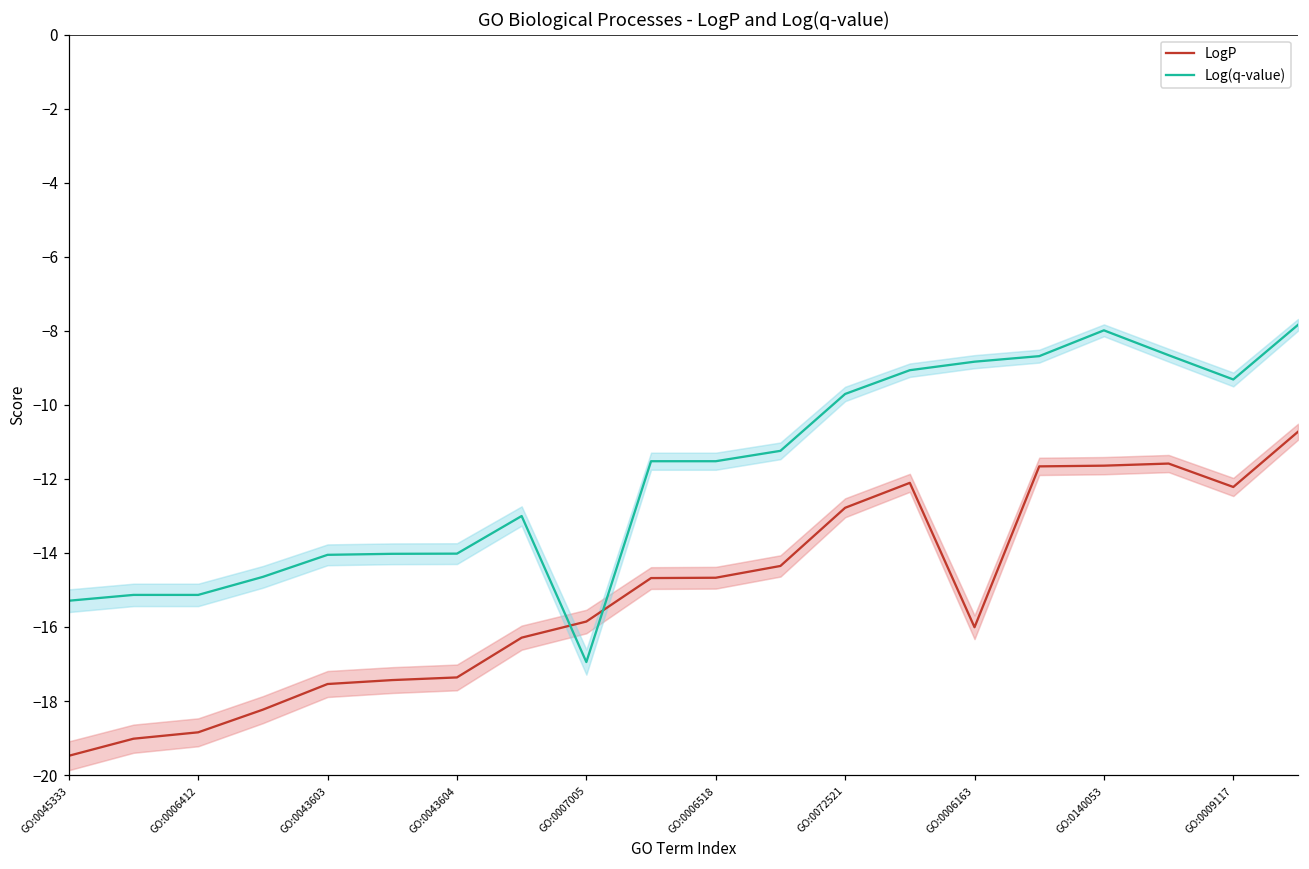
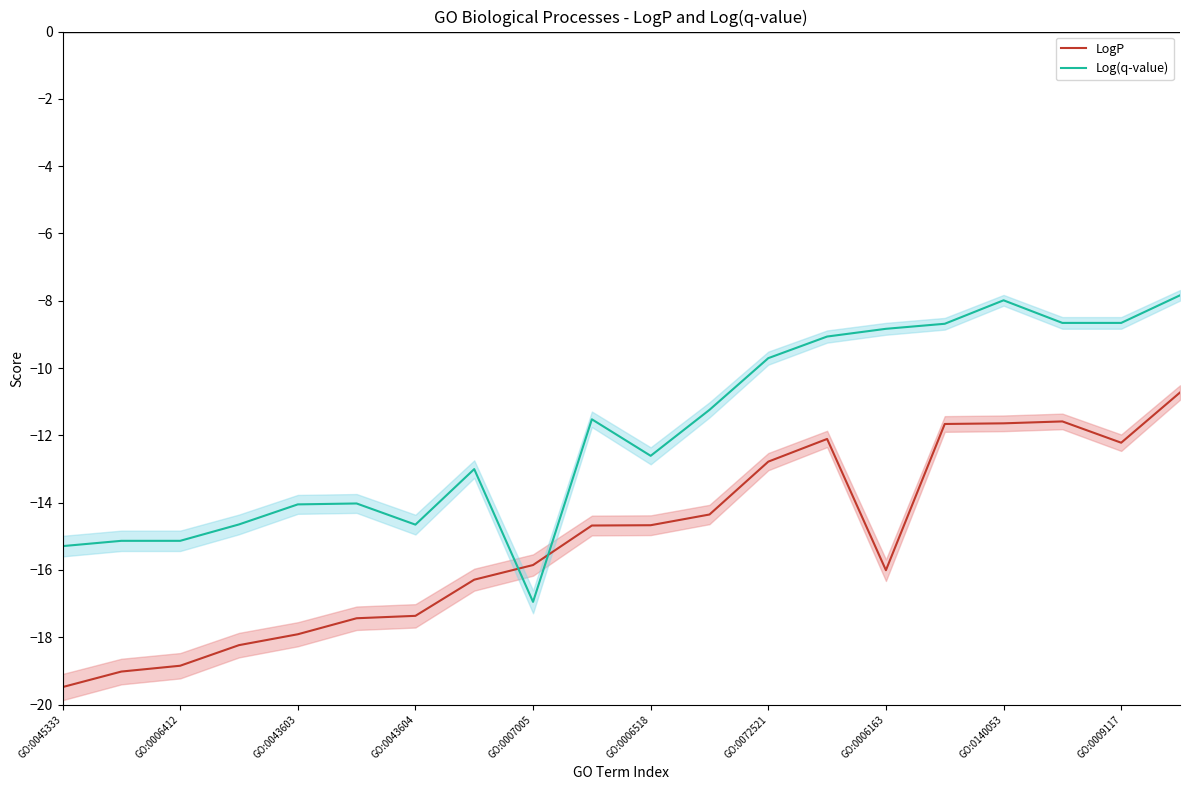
  {
    "LogP": {
      "GO:0045333": -19.5,
      "GO:0006412": -18.8,
-     "GO:0043603": -17.5,
+     "GO:0043603": -17.9,
      "GO:0043604": -17.4,
      "GO:0007005": -15.9,
      "GO:0006518": -14.7,
      "GO:0072521": -12.8,
      "GO:0006163": -16.0,
      "GO:0140053": -11.6,
      "GO:0009117": -12.2
    },
    "Log(q-value)": {
      "GO:0045333": -15.3,
      "GO:0006412": -15.1,
      "GO:0043603": -14.1,
-     "GO:0043604": -14.0,
+     "GO:0043604": -14.7,
      "GO:0007005": -16.9,
-     "GO:0006518": -11.5,
+     "GO:0006518": -12.6,
      "GO:0072521": -9.7,
      "GO:0006163": -8.8,
      "GO:0140053": -8.0,
-     "GO:0009117": -9.3
+     "GO:0009117": -8.7
    }
  }
